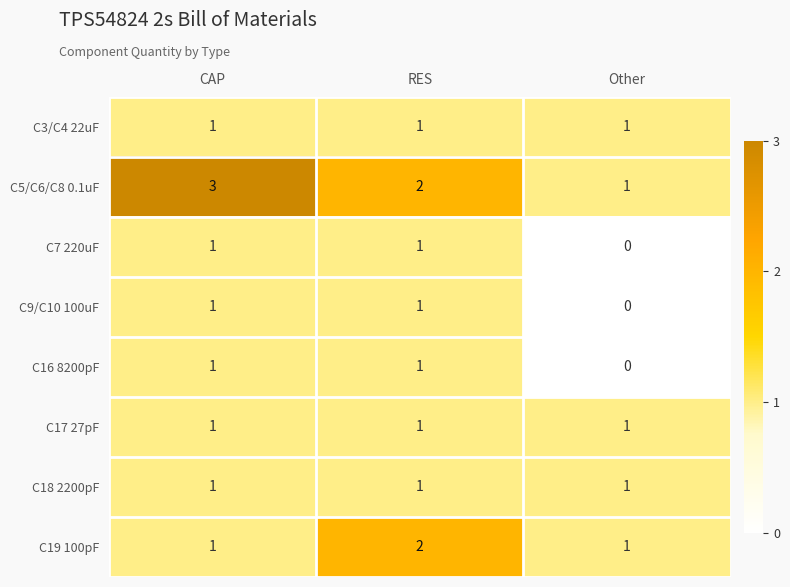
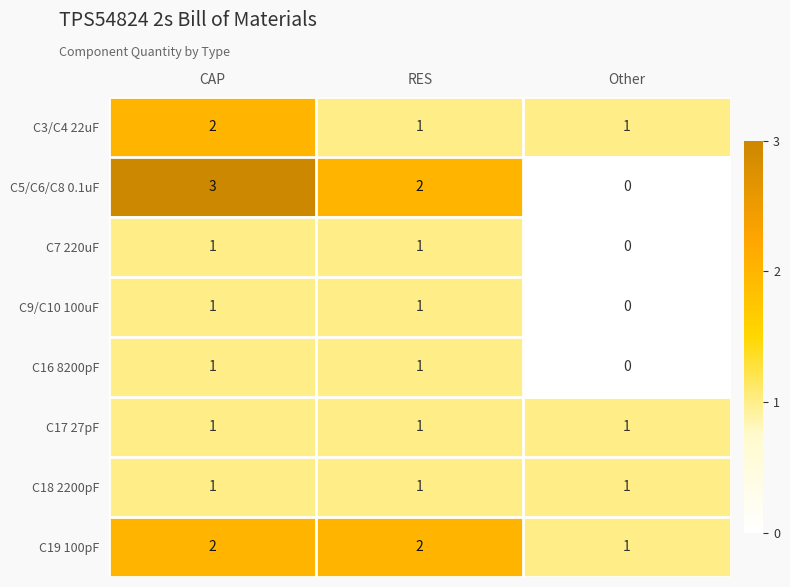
  {
    "C3/C4 22uF": {
-     "CAP": 1,
+     "CAP": 2,
      "RES": 1,
      "Other": 1
    },
    "C5/C6/C8 0.1uF": {
      "CAP": 3,
      "RES": 2,
-     "Other": 1
+     "Other": 0
    },
    "C7 220uF": {
      "CAP": 1,
      "RES": 1,
      "Other": 0
    },
    "C9/C10 100uF": {
      "CAP": 1,
      "RES": 1,
      "Other": 0
    },
    "C16 8200pF": {
      "CAP": 1,
      "RES": 1,
      "Other": 0
    },
    "C17 27pF": {
      "CAP": 1,
      "RES": 1,
      "Other": 1
    },
    "C18 2200pF": {
      "CAP": 1,
      "RES": 1,
      "Other": 1
    },
    "C19 100pF": {
-     "CAP": 1,
+     "CAP": 2,
      "RES": 2,
      "Other": 1
    }
  }
